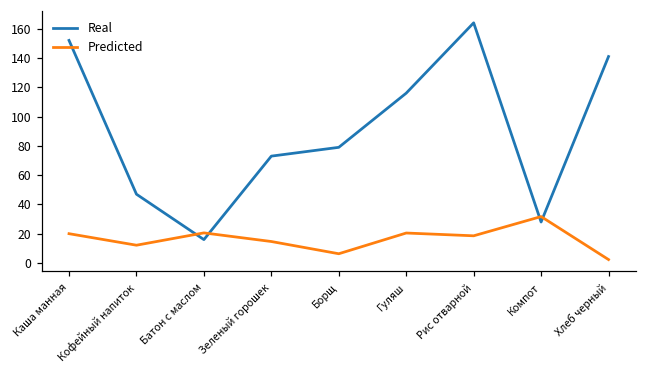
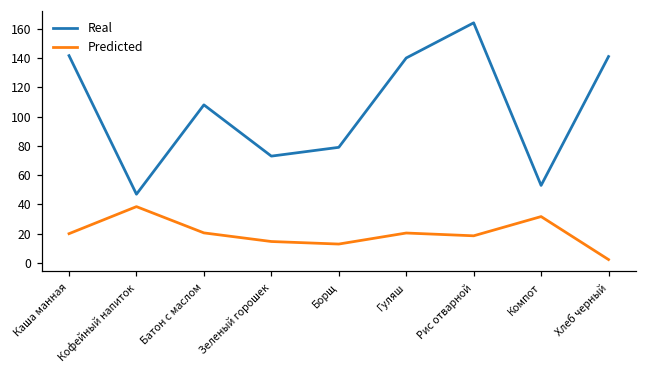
  {
    "Real": {
-     "Каша манная": 152,
+     "Каша манная": 142,
      "Кофейный напиток": 47,
-     "Батон с маслом": 16,
+     "Батон с маслом": 108,
      "Зеленый горошек": 73,
      "Борщ": 79,
-     "Гуляш": 116,
+     "Гуляш": 140,
      "Рис отварной": 164,
-     "Компот": 28,
+     "Компот": 53,
      "Хлеб черный": 141
    },
    "Predicted": {
      "Каша манная": 20,
-     "Кофейный напиток": 12,
+     "Кофейный напиток": 39,
      "Батон с маслом": 21,
      "Зеленый горошек": 15,
-     "Борщ": 6,
+     "Борщ": 13,
      "Гуляш": 21,
      "Рис отварной": 19,
      "Компот": 32,
      "Хлеб черный": 2
    }
  }
